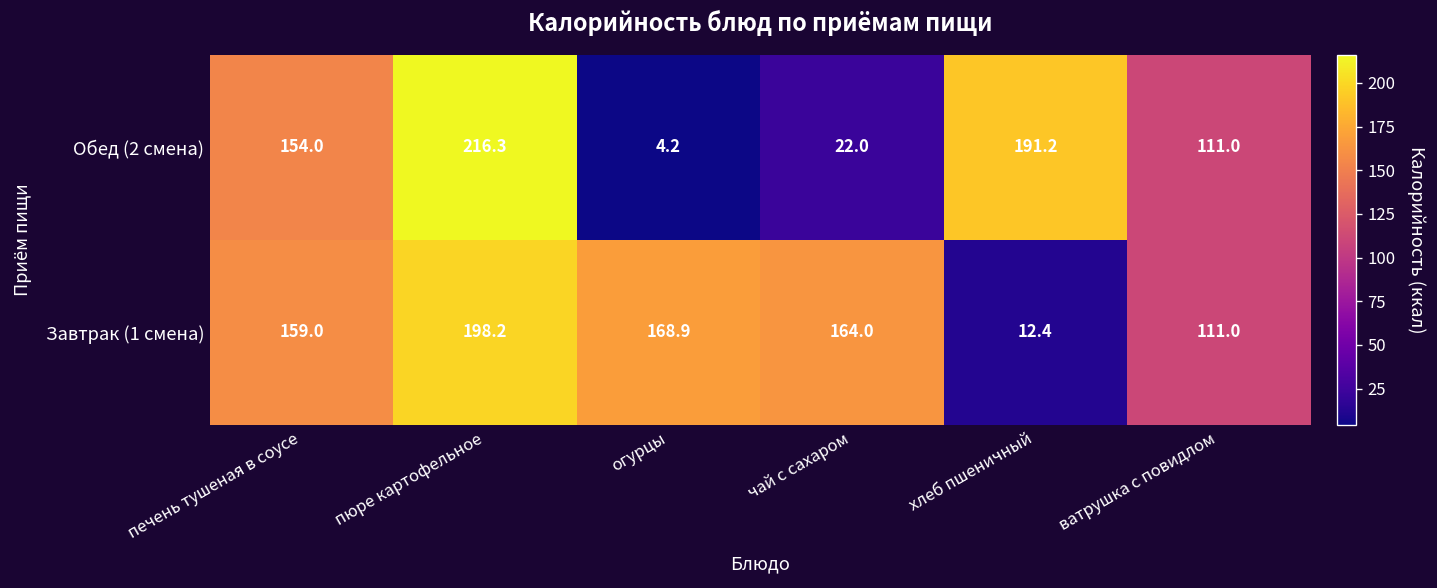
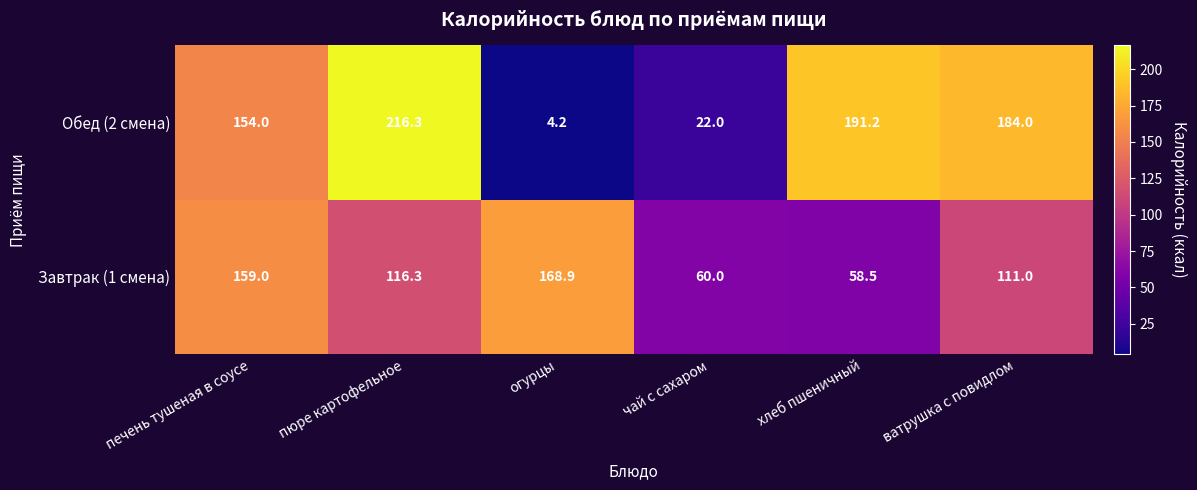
  {
    "Обед (2 смена)": {
      "печень тушеная в соусе": 154.0,
      "пюре картофельное": 216.3,
      "огурцы": 4.2,
      "чай с сахаром": 22.0,
      "хлеб пшеничный": 191.2,
-     "ватрушка с повидлом": 111.0
+     "ватрушка с повидлом": 184.0
    },
    "Завтрак (1 смена)": {
      "печень тушеная в соусе": 159.0,
-     "пюре картофельное": 198.2,
+     "пюре картофельное": 116.3,
      "огурцы": 168.9,
-     "чай с сахаром": 164.0,
-     "хлеб пшеничный": 12.4,
+     "чай с сахаром": 60.0,
+     "хлеб пшеничный": 58.5,
      "ватрушка с повидлом": 111.0
    }
  }
